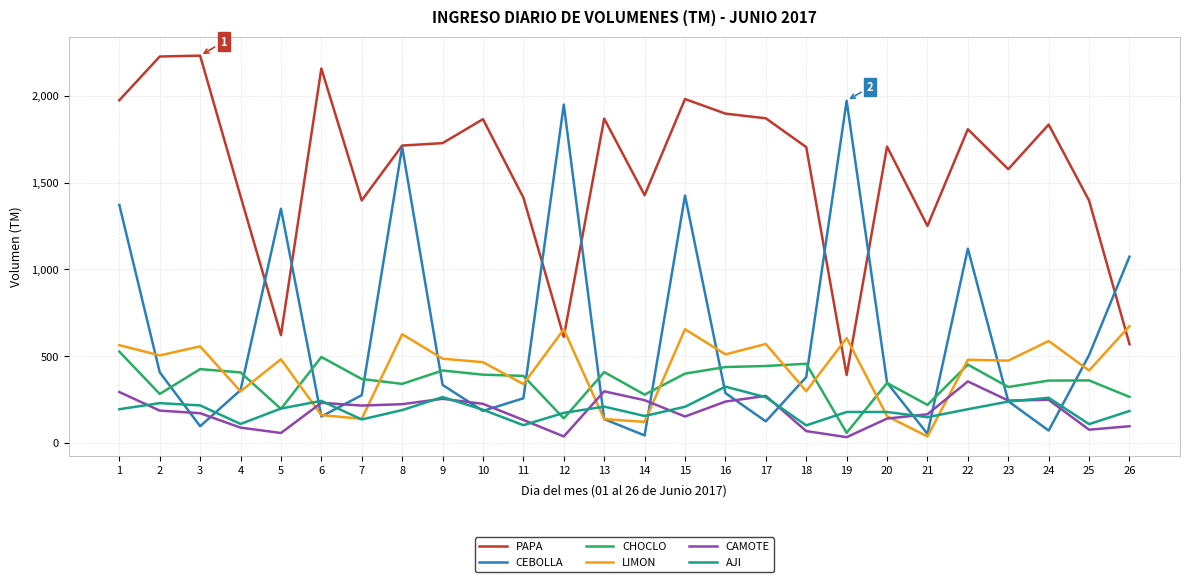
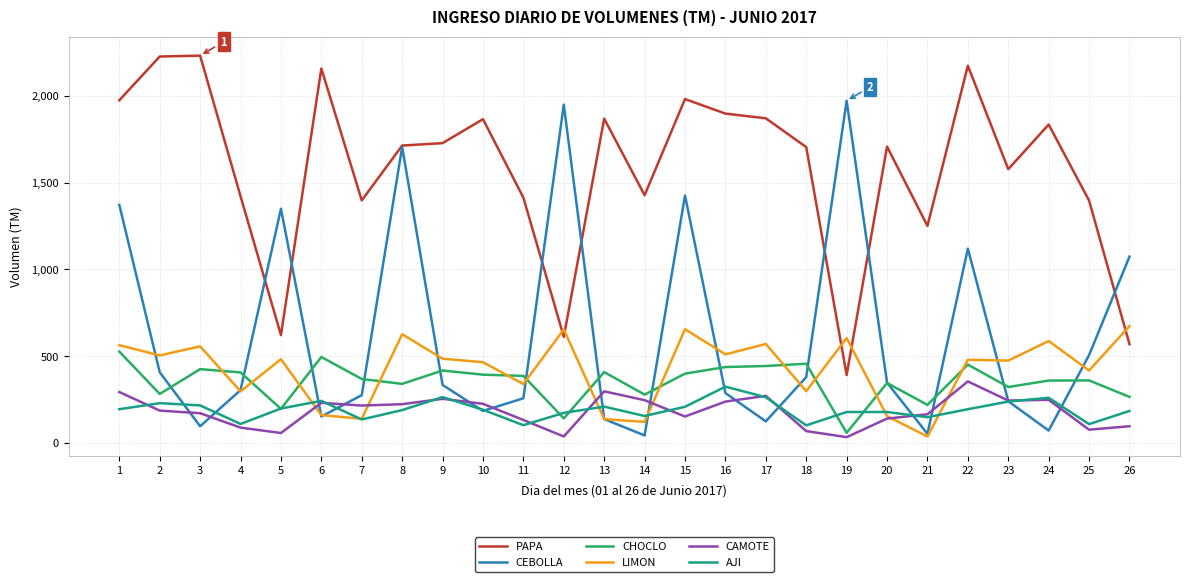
  {
    "PAPA": {
      "1": "1,980",
      "2": "2,230",
      "3": "2,230",
      "4": "1,420",
      "5": "620",
      "6": "2,160",
      "7": "1,400",
      "9": "1,730",
      "10": "1,870",
      "11": "1,410",
      "12": "610",
      "13": "1,870",
      "14": "1,430",
      "15": "1,980",
      "16": "1,900",
      "17": "1,870",
      "18": "1,710",
      "19": "390",
      "20": "1,710",
      "21": "1,250",
-     "22": "1,810",
+     "22": "2,170",
      "23": "1,580",
      "24": "1,840",
      "25": "1,400",
      "26": "570"
    },
    "CEBOLLA": {
      "1": "1,370",
      "2": "410",
      "3": "100",
      "5": "1,350",
      "7": "280",
      "9": "340",
      "11": "260",
      "12": "1,950",
      "14": "40",
      "15": "1,430",
      "16": "290",
      "17": "130",
      "18": "380",
      "19": "1,970",
      "21": "50",
      "22": "1,120",
      "24": "70",
      "25": "510",
      "26": "1,070"
    },
    "LIMON": {
      "1": "560",
      "2": "510",
      "3": "560",
      "5": "480",
      "8": "630",
      "9": "490",
      "10": "470",
      "11": "340",
      "12": "660",
      "14": "120",
      "15": "660",
      "16": "510",
      "17": "570",
      "18": "300",
      "19": "610",
      "21": "40",
      "22": "480",
      "23": "480",
      "24": "590",
      "25": "420",
      "26": "670"
    },
    "CAMOTE": {
      "1": "290",
      "2": "190",
      "3": "170",
      "4": "90",
      "5": "60",
      "7": "220",
      "8": "220",
      "10": "230",
      "11": "130",
      "12": "40",
      "13": "300",
      "14": "250",
      "15": "150",
      "16": "240",
      "18": "70",
      "19": "30",
      "21": "170",
      "22": "360",
      "25": "80",
      "26": "100"
    }
  }
